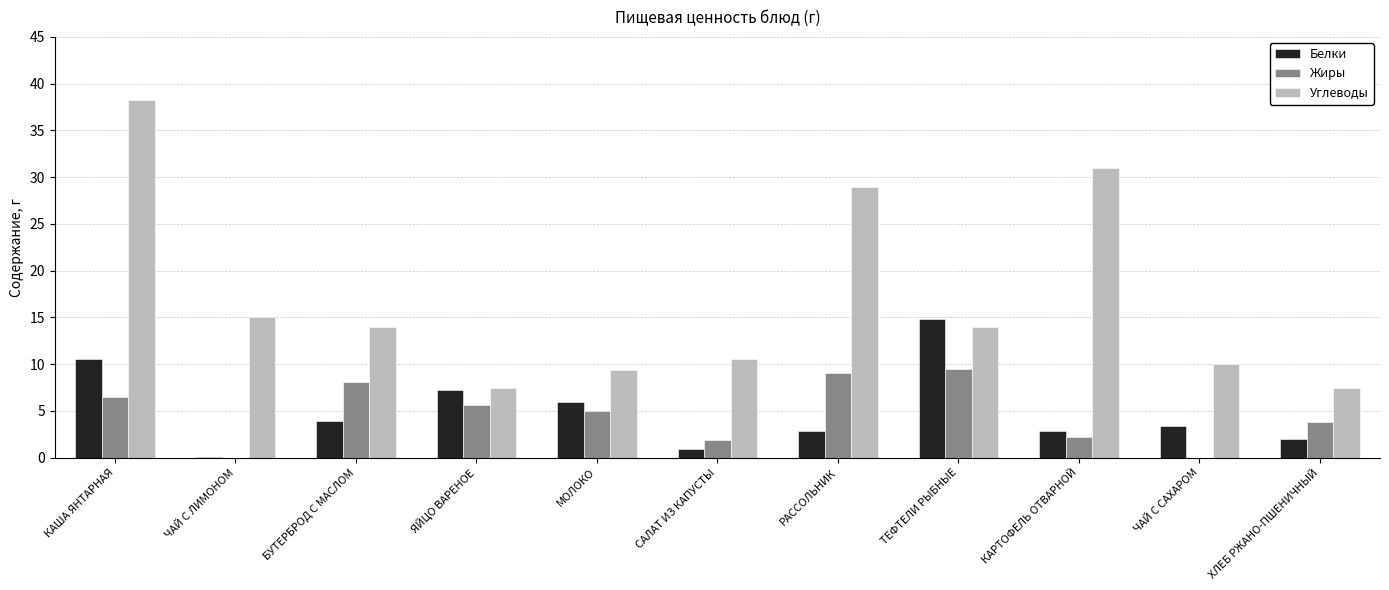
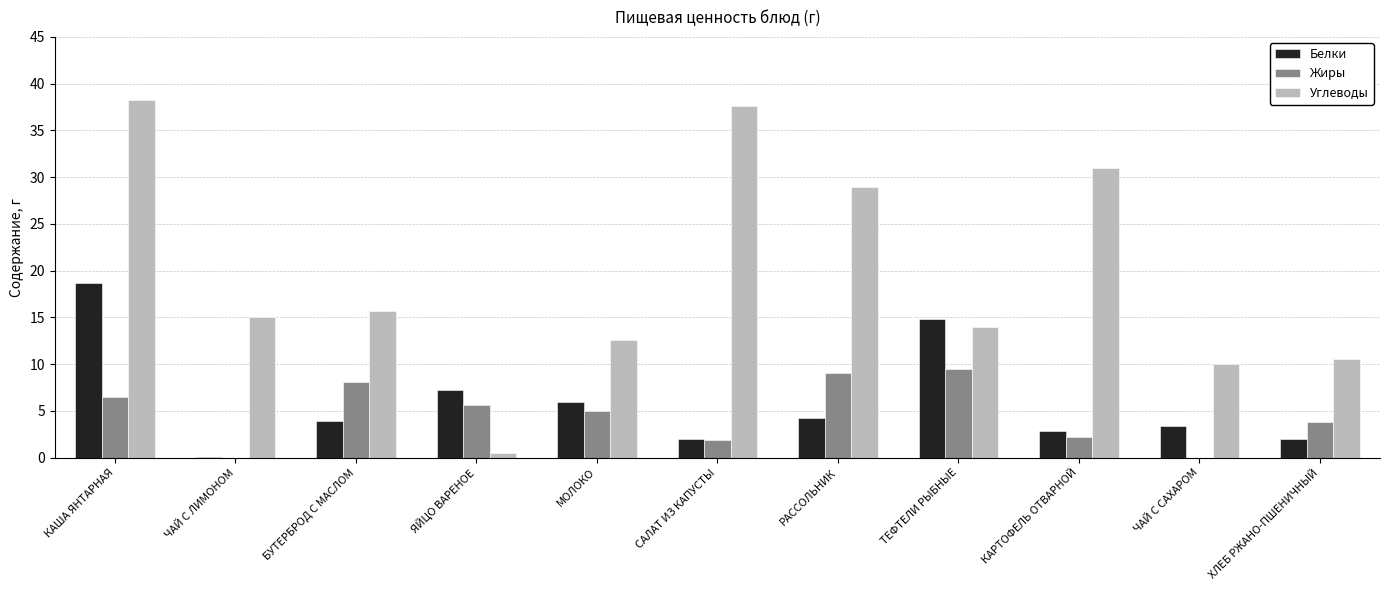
  {
    "Белки": {
-     "КАША ЯНТАРНАЯ": 11,
+     "КАША ЯНТАРНАЯ": 19,
      "БУТЕРБРОД С МАСЛОМ": 4,
      "ЯЙЦО ВАРЕНОЕ": 7,
      "МОЛОКО": 6,
-     "САЛАТ ИЗ КАПУСТЫ": 1,
-     "РАССОЛЬНИК": 3,
+     "САЛАТ ИЗ КАПУСТЫ": 2,
+     "РАССОЛЬНИК": 4,
      "ТЕФТЕЛИ РЫБНЫЕ": 15,
      "КАРТОФЕЛЬ ОТВАРНОЙ": 3,
      "ЧАЙ С САХАРОМ": 3,
      "ХЛЕБ РЖАНО-ПШЕНИЧНЫЙ": 2
    },
    "Жиры": {
      "КАША ЯНТАРНАЯ": 7,
      "ЧАЙ С ЛИМОНОМ": 0,
      "БУТЕРБРОД С МАСЛОМ": 8,
      "ЯЙЦО ВАРЕНОЕ": 6,
      "МОЛОКО": 5,
      "САЛАТ ИЗ КАПУСТЫ": 2,
      "РАССОЛЬНИК": 9,
      "ТЕФТЕЛИ РЫБНЫЕ": 10,
      "КАРТОФЕЛЬ ОТВАРНОЙ": 2,
      "ЧАЙ С САХАРОМ": 0,
      "ХЛЕБ РЖАНО-ПШЕНИЧНЫЙ": 4
    },
    "Углеводы": {
      "КАША ЯНТАРНАЯ": 38,
      "ЧАЙ С ЛИМОНОМ": 15,
-     "БУТЕРБРОД С МАСЛОМ": 14,
-     "ЯЙЦО ВАРЕНОЕ": 8,
-     "МОЛОКО": 9,
-     "САЛАТ ИЗ КАПУСТЫ": 11,
+     "БУТЕРБРОД С МАСЛОМ": 16,
+     "ЯЙЦО ВАРЕНОЕ": 1,
+     "МОЛОКО": 13,
+     "САЛАТ ИЗ КАПУСТЫ": 38,
      "РАССОЛЬНИК": 29,
      "ТЕФТЕЛИ РЫБНЫЕ": 14,
      "КАРТОФЕЛЬ ОТВАРНОЙ": 31,
      "ЧАЙ С САХАРОМ": 10,
-     "ХЛЕБ РЖАНО-ПШЕНИЧНЫЙ": 8
+     "ХЛЕБ РЖАНО-ПШЕНИЧНЫЙ": 11
    }
  }
